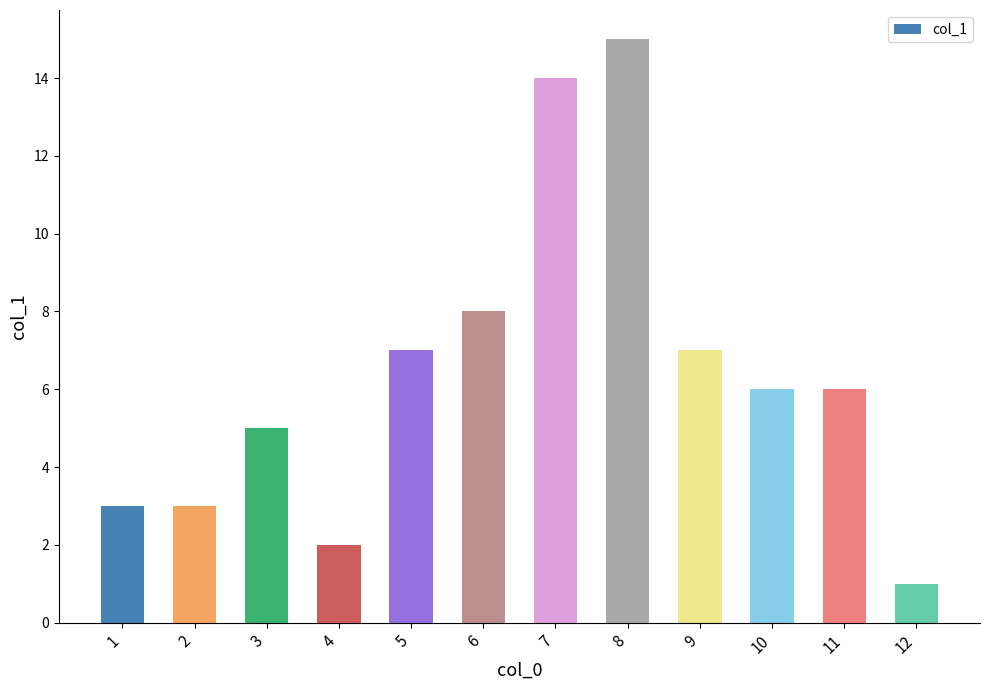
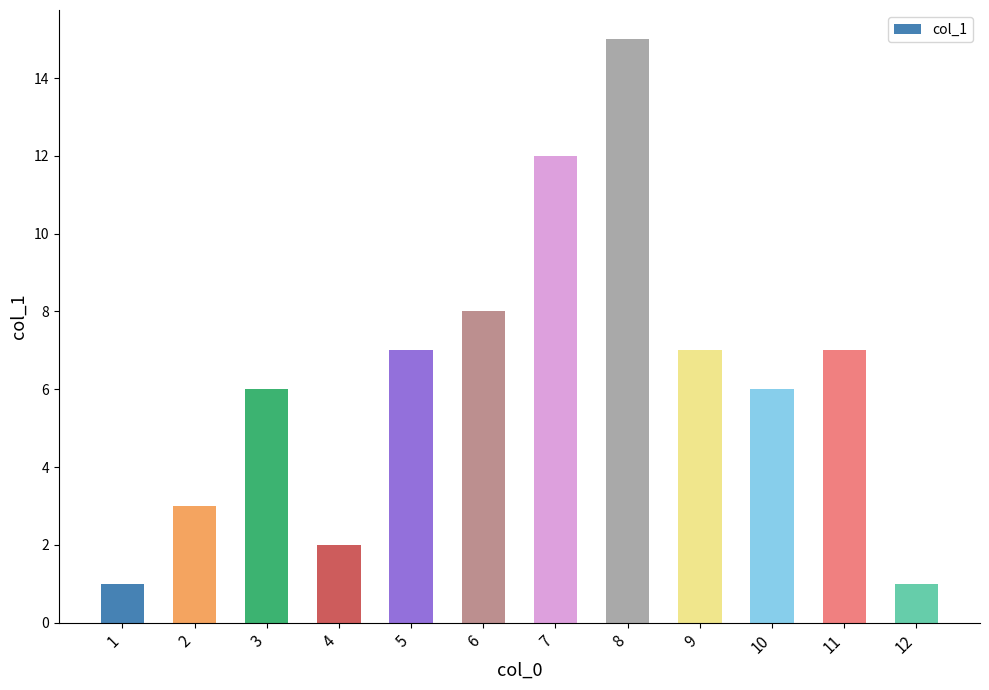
  {
-   "1": 3,
+   "1": 1,
    "2": 3,
-   "3": 5,
+   "3": 6,
    "4": 2,
    "5": 7,
    "6": 8,
-   "7": 14,
+   "7": 12,
    "8": 15,
    "9": 7,
    "10": 6,
-   "11": 6,
+   "11": 7,
    "12": 1
  }
